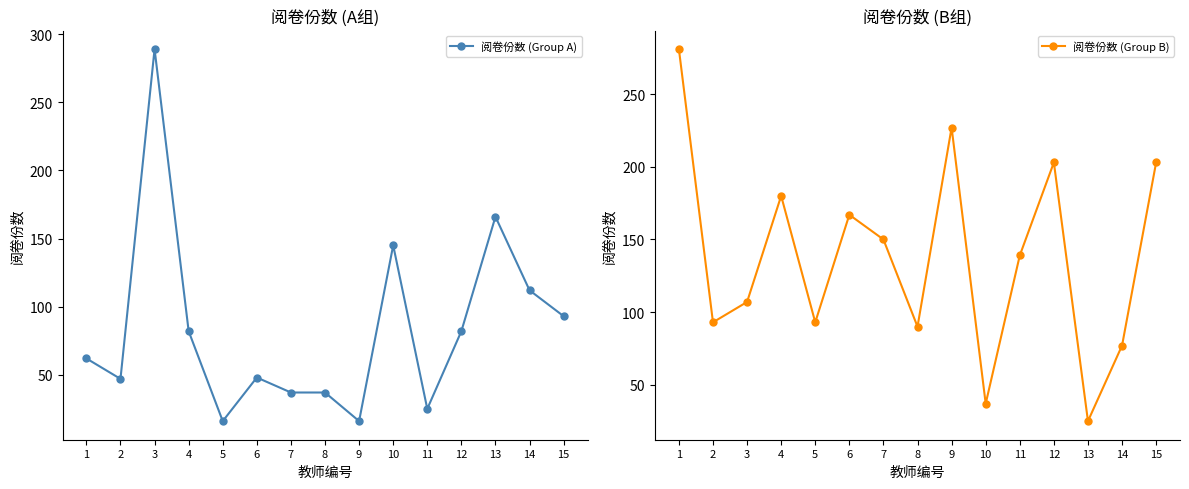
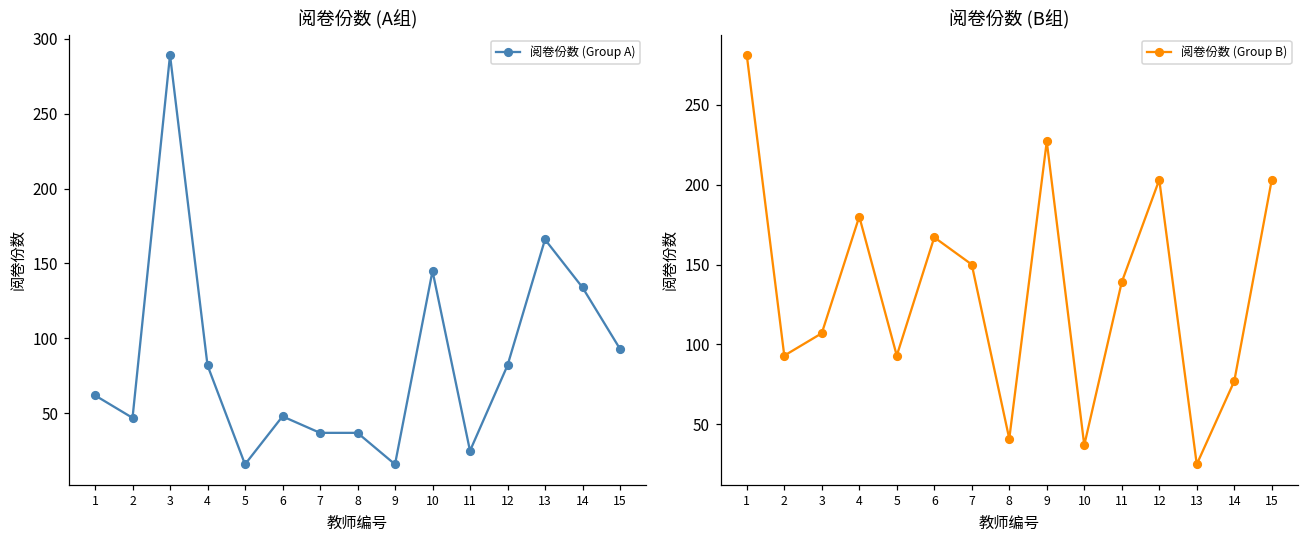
  {
    "阅卷份数 (A组)": {
      "1": 62,
      "2": 47,
      "3": 289,
      "4": 82,
      "5": 16,
      "6": 48,
      "7": 37,
      "8": 37,
      "9": 16,
      "10": 145,
      "11": 25,
      "12": 82,
      "13": 166,
-     "14": 112,
+     "14": 134,
      "15": 93
    },
    "阅卷份数 (B组)": {
      "1": 281,
      "2": 93,
      "3": 107,
      "4": 180,
      "5": 93,
      "6": 167,
      "7": 150,
-     "8": 90,
+     "8": 41,
      "9": 227,
      "10": 37,
      "11": 139,
      "12": 203,
      "13": 25,
      "14": 77,
      "15": 203
    }
  }
